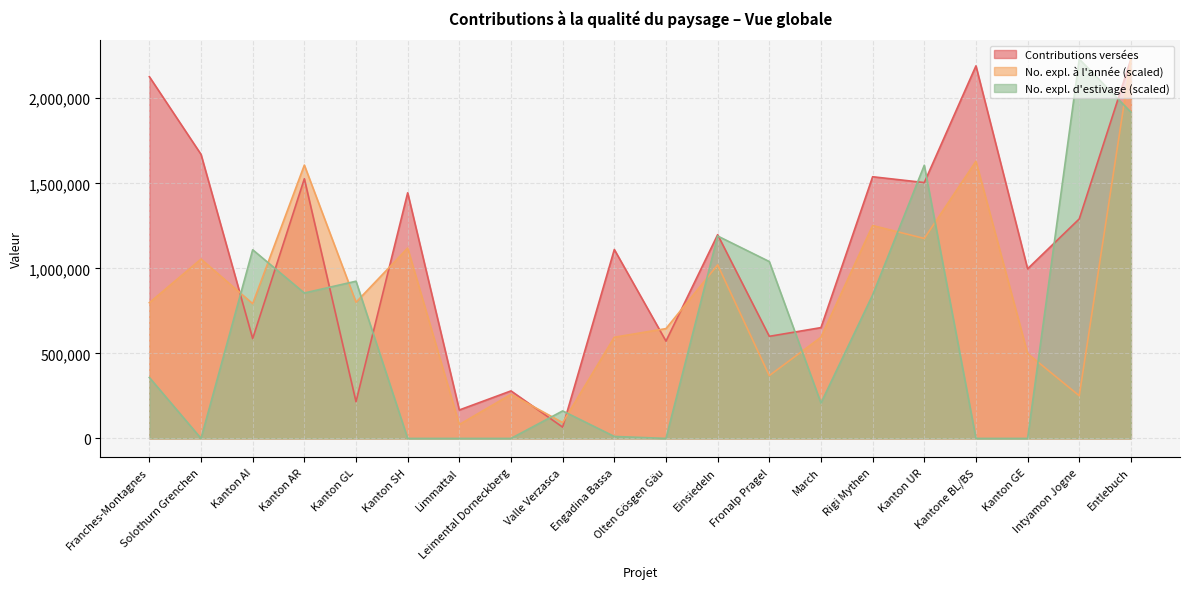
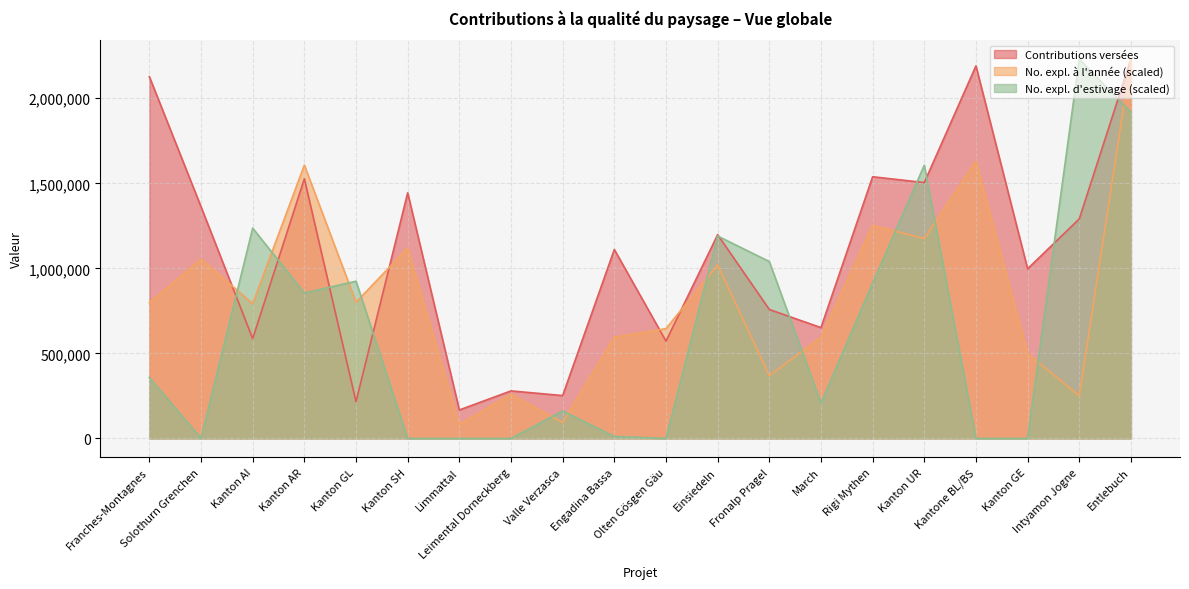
  {
    "Contributions versées": {
      "Franches-Montagnes": "2,130,000",
-     "Solothurn Grenchen": "1,670,000",
+     "Solothurn Grenchen": "1,360,000",
      "Kanton AI": "590,000",
      "Kanton AR": "1,530,000",
      "Kanton GL": "220,000",
      "Kanton SH": "1,440,000",
      "Limmattal": "170,000",
      "Leimental Dorneckberg": "280,000",
-     "Valle Verzasca": "70,000",
+     "Valle Verzasca": "250,000",
      "Engadina Bassa": "1,110,000",
      "Olten Gösgen Gäu": "570,000",
-     "Fronalp Pragel": "600,000",
+     "Fronalp Pragel": "760,000",
      "March": "650,000",
      "Rigi Mythen": "1,540,000",
      "Kanton UR": "1,500,000",
      "Kantone BL/BS": "2,190,000",
      "Kanton GE": "1,000,000",
      "Intyamon Jogne": "1,290,000"
    },
    "No. expl. à l'année (scaled)": {
      "Franches-Montagnes": "800,000",
      "Solothurn Grenchen": "1,050,000",
      "Kanton AI": "790,000",
      "Kanton AR": "1,610,000",
      "Kanton GL": "800,000",
      "Kanton SH": "1,120,000",
      "Limmattal": "80,000",
      "Leimental Dorneckberg": "260,000",
      "Valle Verzasca": "90,000",
      "Engadina Bassa": "590,000",
      "Olten Gösgen Gäu": "650,000",
      "Einsiedeln": "1,020,000",
      "Fronalp Pragel": "370,000",
      "March": "590,000",
      "Rigi Mythen": "1,250,000",
      "Kanton UR": "1,180,000",
      "Kantone BL/BS": "1,630,000",
      "Kanton GE": "500,000",
      "Intyamon Jogne": "250,000"
    },
    "No. expl. d'estivage (scaled)": {
      "Franches-Montagnes": "360,000",
      "Solothurn Grenchen": "0",
-     "Kanton AI": "1,110,000",
+     "Kanton AI": "1,240,000",
      "Kanton AR": "860,000",
      "Kanton GL": "920,000",
      "Kanton SH": "0",
      "Limmattal": "0",
      "Leimental Dorneckberg": "0",
      "Valle Verzasca": "160,000",
      "Engadina Bassa": "10,000",
      "Olten Gösgen Gäu": "0",
      "Fronalp Pragel": "1,040,000",
      "March": "210,000",
-     "Rigi Mythen": "840,000",
+     "Rigi Mythen": "910,000",
      "Kanton UR": "1,610,000",
      "Kantone BL/BS": "0",
      "Kanton GE": "0",
      "Entlebuch": "1,920,000"
    }
  }
